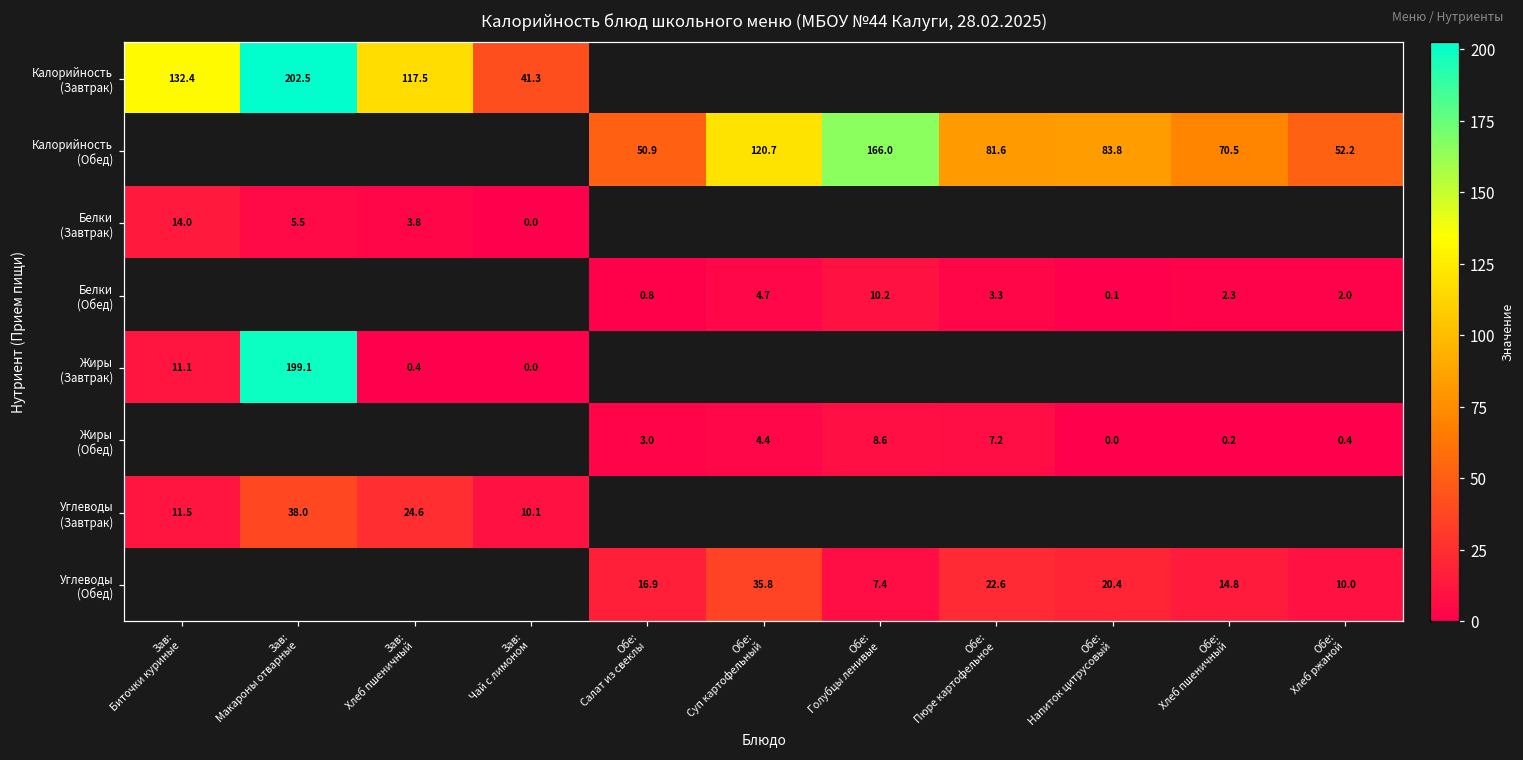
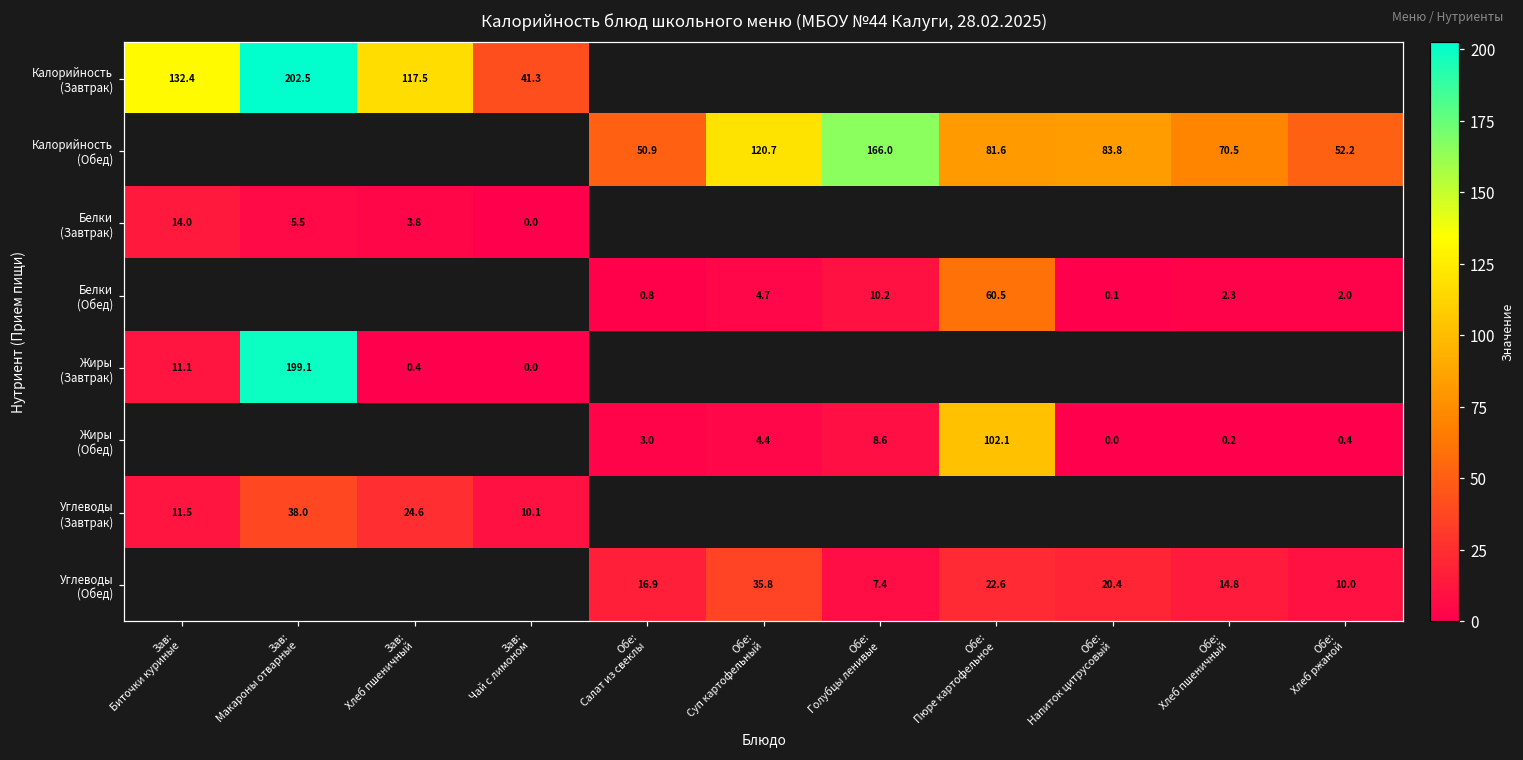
  {
    "Калорийность (Завтрак)": {
      "Зав: Биточки куриные": 132.4,
      "Зав: Макароны отварные": 202.5,
      "Зав: Хлеб пшеничный": 117.5,
      "Зав: Чай с лимоном": 41.3
    },
    "Калорийность (Обед)": {
      "Обе: Салат из свеклы": 50.9,
      "Обе: Суп картофельный": 120.7,
      "Обе: Голубцы ленивые": 166.0,
      "Обе: Пюре картофельное": 81.6,
      "Обе: Напиток цитрусовый": 83.8,
      "Обе: Хлеб пшеничный": 70.5,
      "Обе: Хлеб ржаной": 52.2
    },
    "Белки (Завтрак)": {
      "Зав: Биточки куриные": 14.0,
      "Зав: Макароны отварные": 5.5,
      "Зав: Хлеб пшеничный": 3.8,
      "Зав: Чай с лимоном": 0.0
    },
    "Белки (Обед)": {
      "Обе: Салат из свеклы": 0.8,
      "Обе: Суп картофельный": 4.7,
      "Обе: Голубцы ленивые": 10.2,
-     "Обе: Пюре картофельное": 3.3,
+     "Обе: Пюре картофельное": 60.5,
      "Обе: Напиток цитрусовый": 0.1,
      "Обе: Хлеб пшеничный": 2.3,
      "Обе: Хлеб ржаной": 2.0
    },
    "Жиры (Завтрак)": {
      "Зав: Биточки куриные": 11.1,
      "Зав: Макароны отварные": 199.1,
      "Зав: Хлеб пшеничный": 0.4,
      "Зав: Чай с лимоном": 0.0
    },
    "Жиры (Обед)": {
      "Обе: Салат из свеклы": 3.0,
      "Обе: Суп картофельный": 4.4,
      "Обе: Голубцы ленивые": 8.6,
-     "Обе: Пюре картофельное": 7.2,
+     "Обе: Пюре картофельное": 102.1,
      "Обе: Напиток цитрусовый": 0.0,
      "Обе: Хлеб пшеничный": 0.2,
      "Обе: Хлеб ржаной": 0.4
    },
    "Углеводы (Завтрак)": {
      "Зав: Биточки куриные": 11.5,
      "Зав: Макароны отварные": 38.0,
      "Зав: Хлеб пшеничный": 24.6,
      "Зав: Чай с лимоном": 10.1
    },
    "Углеводы (Обед)": {
      "Обе: Салат из свеклы": 16.9,
      "Обе: Суп картофельный": 35.8,
      "Обе: Голубцы ленивые": 7.4,
      "Обе: Пюре картофельное": 22.6,
      "Обе: Напиток цитрусовый": 20.4,
      "Обе: Хлеб пшеничный": 14.8,
      "Обе: Хлеб ржаной": 10.0
    }
  }
